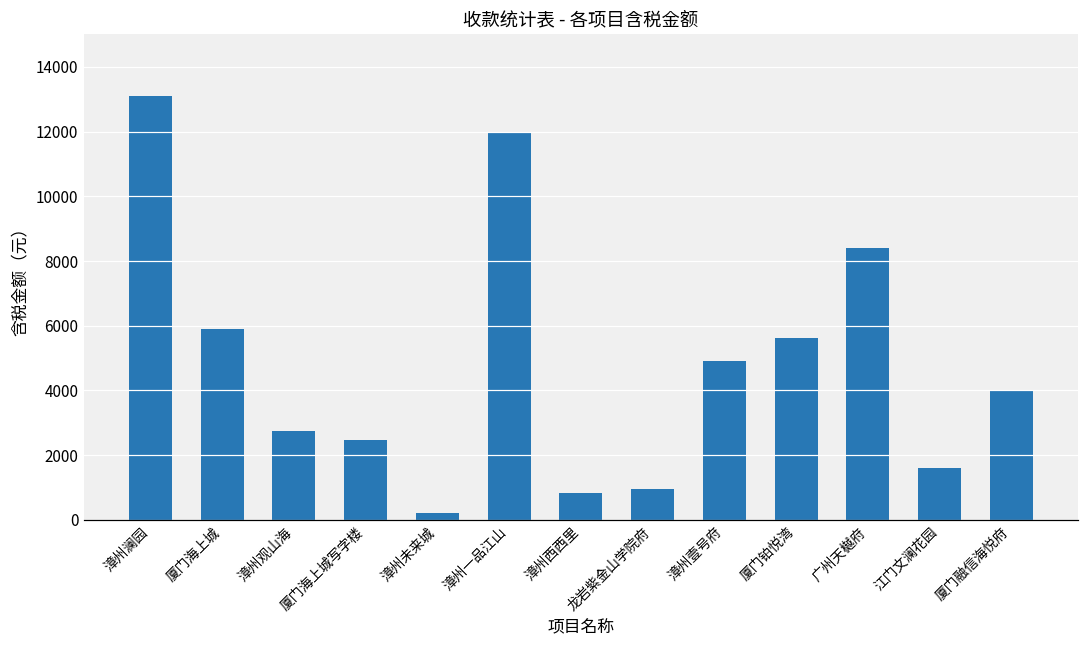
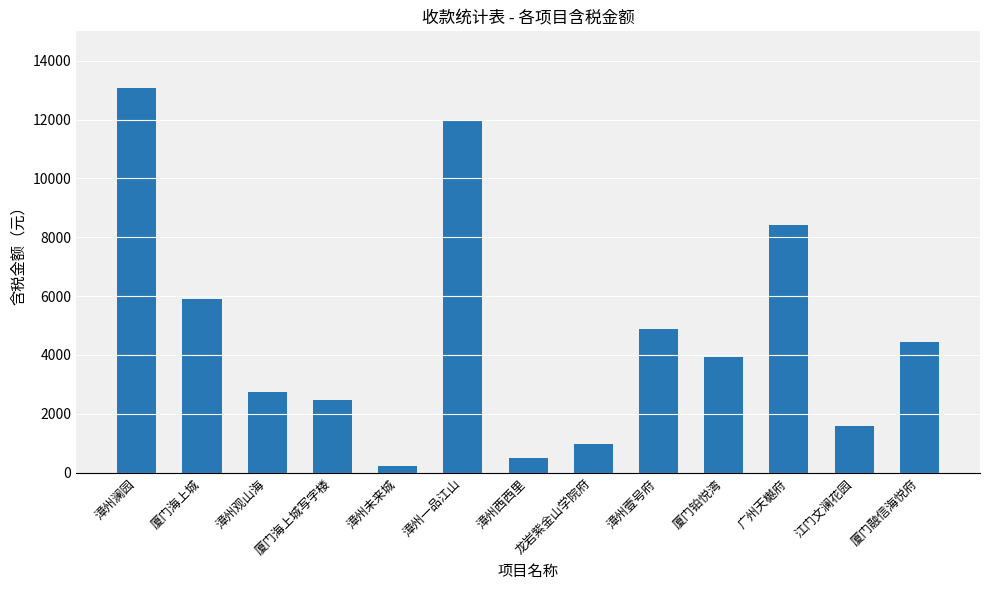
  {
    "漳州澜园": 13100,
    "厦门海上城": 5900,
    "漳州观山海": 2700,
    "厦门海上城写字楼": 2500,
    "漳州未来城": 200,
    "漳州一品江山": 11900,
-   "漳州西西里": 800,
+   "漳州西西里": 500,
    "龙岩紫金山学院府": 1000,
    "漳州壹号府": 4900,
-   "厦门铂悦湾": 5600,
+   "厦门铂悦湾": 3900,
    "广州天樾府": 8400,
    "江门文澜花园": 1600,
-   "厦门融信海悦府": 4000
+   "厦门融信海悦府": 4400
  }
